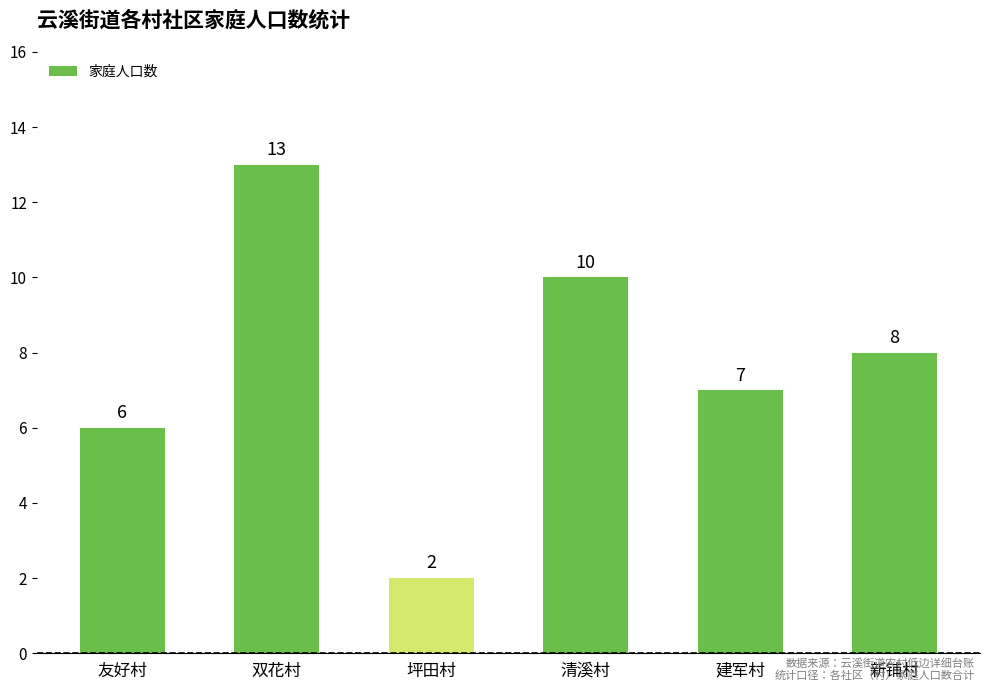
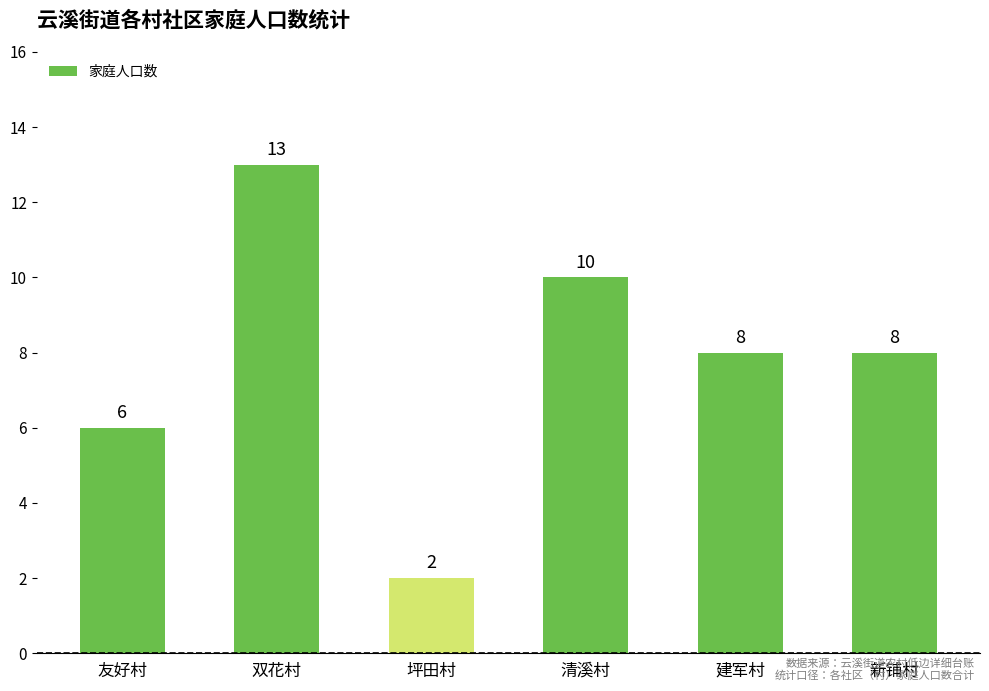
  {
    "友好村": 6,
    "双花村": 13,
    "坪田村": 2,
    "清溪村": 10,
-   "建军村": 7,
+   "建军村": 8,
    "新铺村": 8
  }
